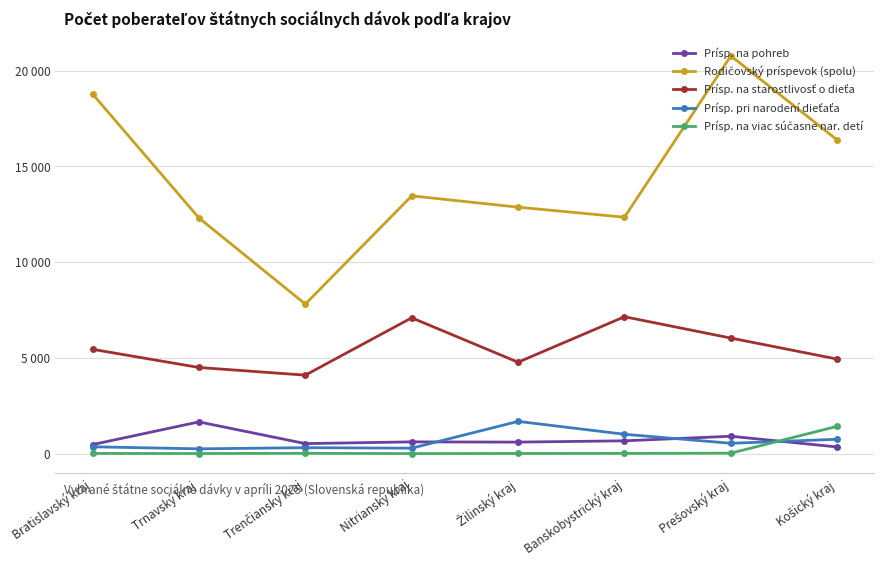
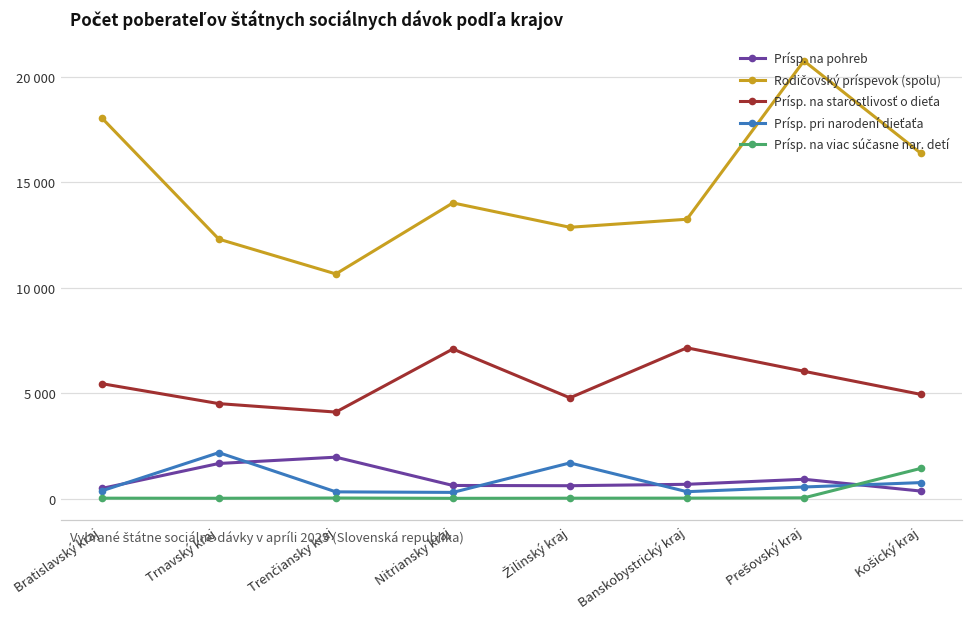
  {
    "Prísp. na pohreb": {
      "Trnavský kraj": 1700,
-     "Trenčiansky kraj": 500,
+     "Trenčiansky kraj": 2000,
      "Nitriansky kraj": 600,
      "Žilinský kraj": 600,
      "Banskobystrický kraj": 700,
      "Prešovský kraj": 900,
      "Košický kraj": 400
    },
    "Rodičovský príspevok (spolu)": {
-     "Bratislavský kraj": 18800,
+     "Bratislavský kraj": 18100,
      "Trnavský kraj": 12300,
-     "Trenčiansky kraj": 7800,
-     "Nitriansky kraj": 13500,
+     "Trenčiansky kraj": 10700,
+     "Nitriansky kraj": 14000,
      "Žilinský kraj": 12900,
-     "Banskobystrický kraj": 12300,
+     "Banskobystrický kraj": 13300,
      "Prešovský kraj": 20800,
      "Košický kraj": 16400
    },
    "Prísp. na starostlivosť o dieťa": {
      "Bratislavský kraj": 5500,
      "Trnavský kraj": 4500,
      "Trenčiansky kraj": 4100,
      "Nitriansky kraj": 7100,
      "Žilinský kraj": 4800,
      "Banskobystrický kraj": 7200,
      "Prešovský kraj": 6000,
      "Košický kraj": 4900
    },
    "Prísp. pri narodení dieťaťa": {
-     "Trnavský kraj": 300,
+     "Trnavský kraj": 2200,
      "Trenčiansky kraj": 300,
      "Nitriansky kraj": 300,
      "Žilinský kraj": 1700,
-     "Banskobystrický kraj": 1000,
+     "Banskobystrický kraj": 300,
      "Prešovský kraj": 600,
      "Košický kraj": 800
    },
    "Prísp. na viac súčasne nar. detí": {
      "Bratislavský kraj": 0,
      "Trnavský kraj": 0,
      "Trenčiansky kraj": 0,
      "Nitriansky kraj": 0,
      "Žilinský kraj": 0,
      "Banskobystrický kraj": 0,
      "Prešovský kraj": 0,
      "Košický kraj": 1400
    }
  }
